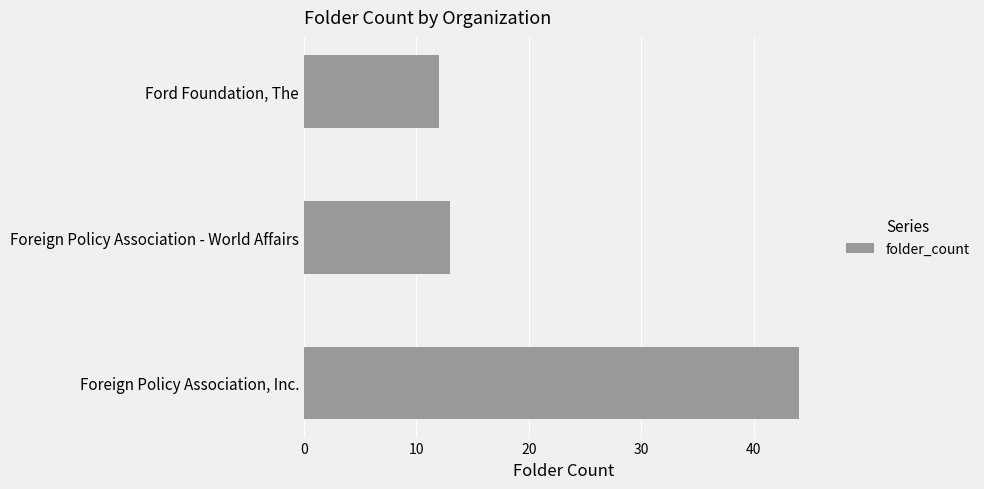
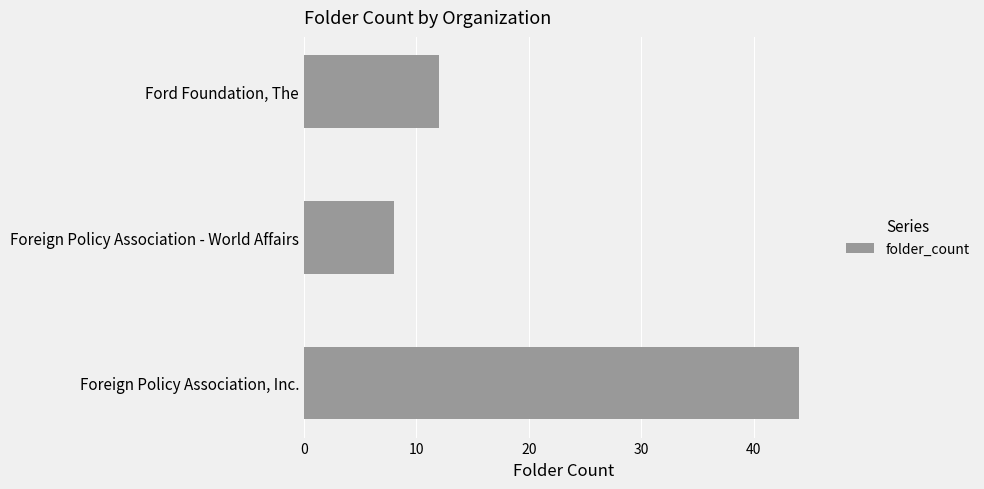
  {
    "Ford Foundation, The": 12,
-   "Foreign Policy Association - World Affairs": 13,
+   "Foreign Policy Association - World Affairs": 8,
    "Foreign Policy Association, Inc.": 44
  }
